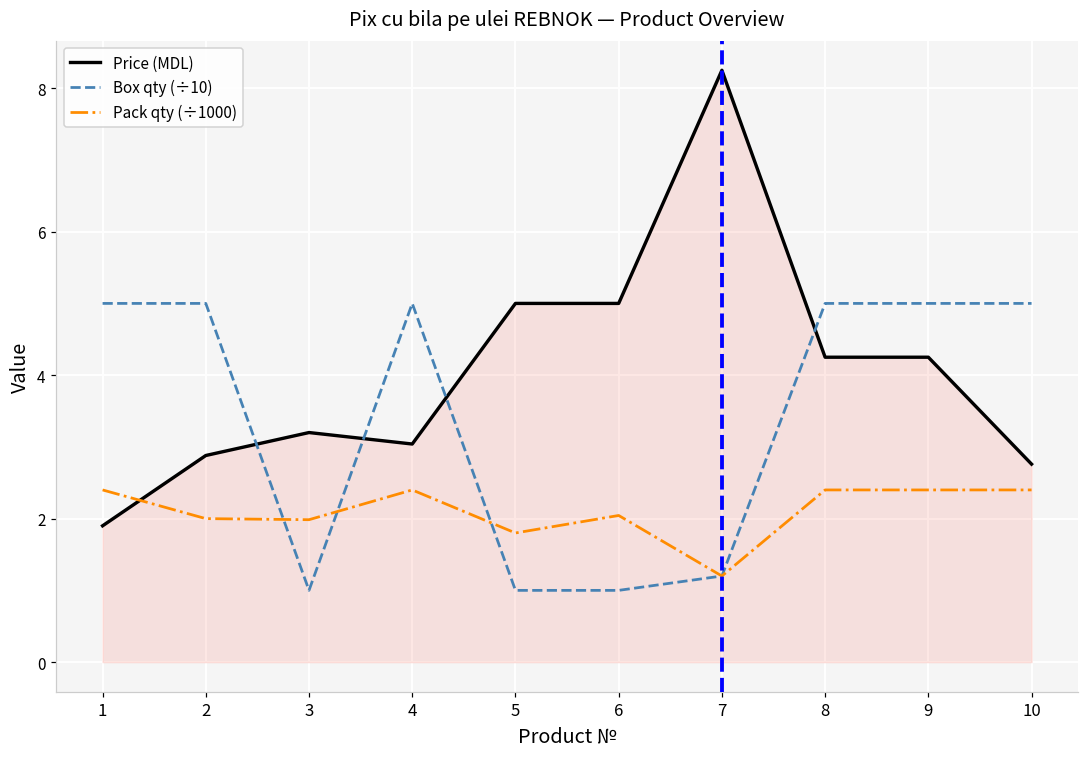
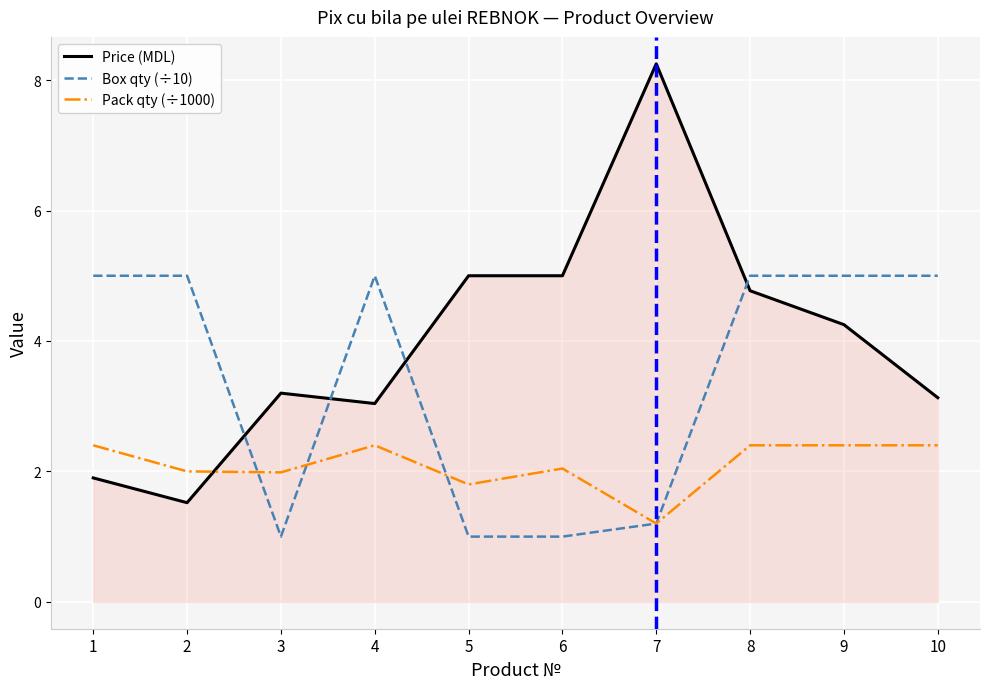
  {
    "Price (MDL)": {
      "1": 1.9,
-     "2": 2.9,
+     "2": 1.5,
      "3": 3.2,
      "4": 3.0,
      "5": 5.0,
      "6": 5.0,
      "7": 8.3,
-     "8": 4.3,
+     "8": 4.8,
      "9": 4.3,
-     "10": 2.8
+     "10": 3.1
    },
    "Box qty (÷10)": {
      "1": 5.0,
      "2": 5.0,
      "3": 1.0,
      "4": 5.0,
      "5": 1.0,
      "6": 1.0,
      "8": 5.0,
      "9": 5.0,
      "10": 5.0
    },
    "Pack qty (÷1000)": {
      "1": 2.4,
      "2": 2.0,
      "3": 2.0,
      "4": 2.4,
      "5": 1.8,
      "6": 2.0,
      "8": 2.4,
      "9": 2.4,
      "10": 2.4
    }
  }
